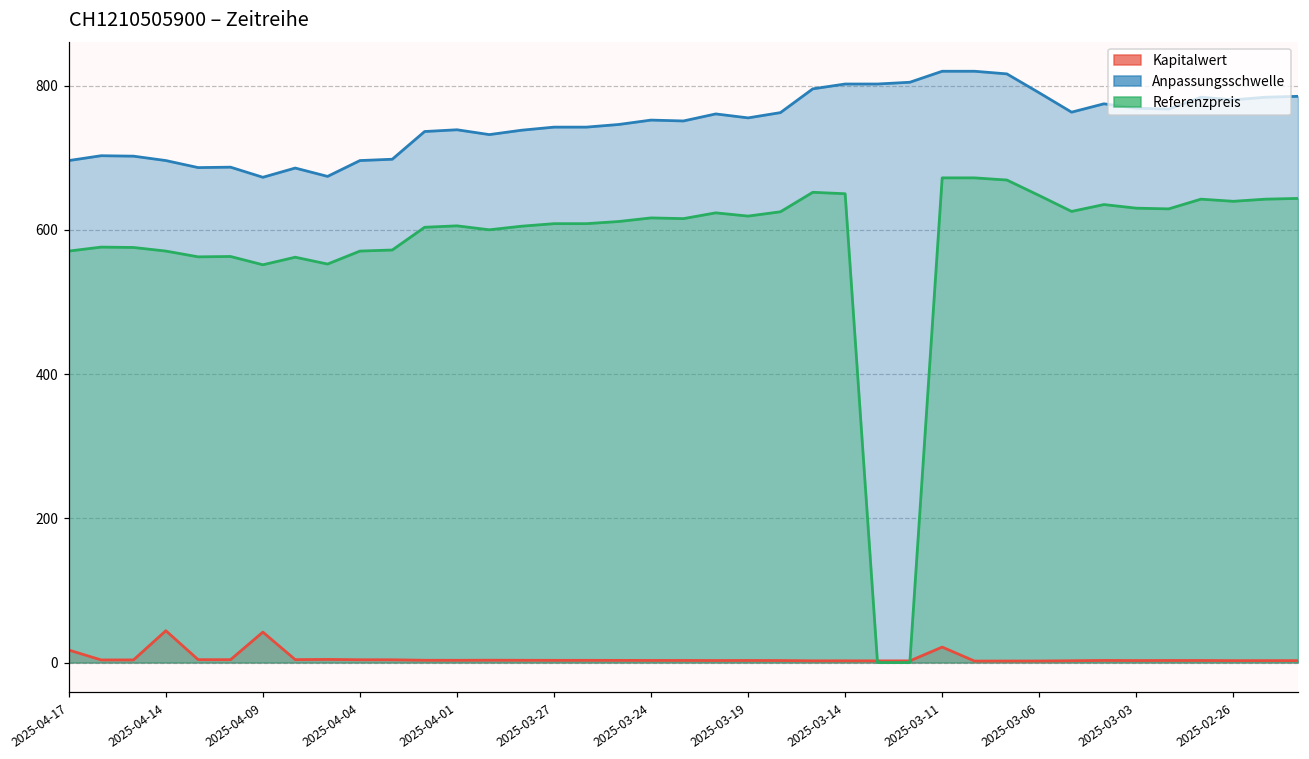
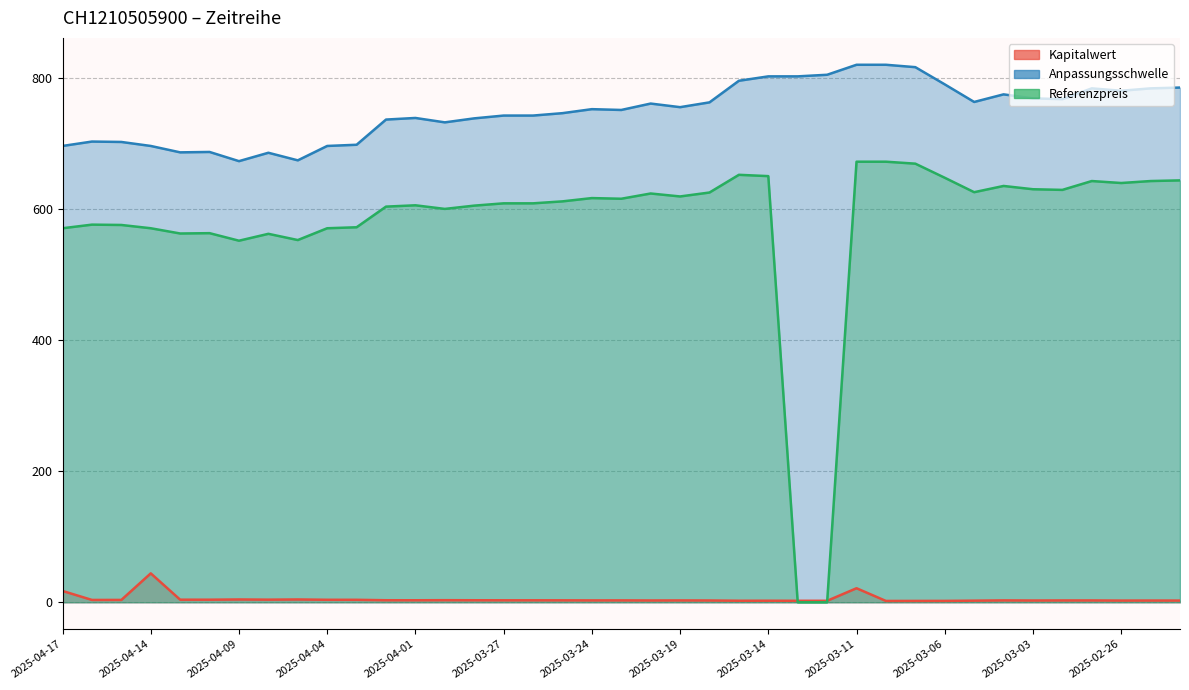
  {
    "Kapitalwert": {
      "2025-04-17": 20,
      "2025-04-14": 40,
-     "2025-04-09": 40,
+     "2025-04-09": 0,
      "2025-04-04": 0,
      "2025-04-01": 0,
      "2025-03-27": 0,
      "2025-03-24": 0,
      "2025-03-19": 0,
      "2025-03-14": 0,
      "2025-03-11": 20,
      "2025-03-06": 0,
      "2025-03-03": 0,
      "2025-02-26": 0
    }
  }
